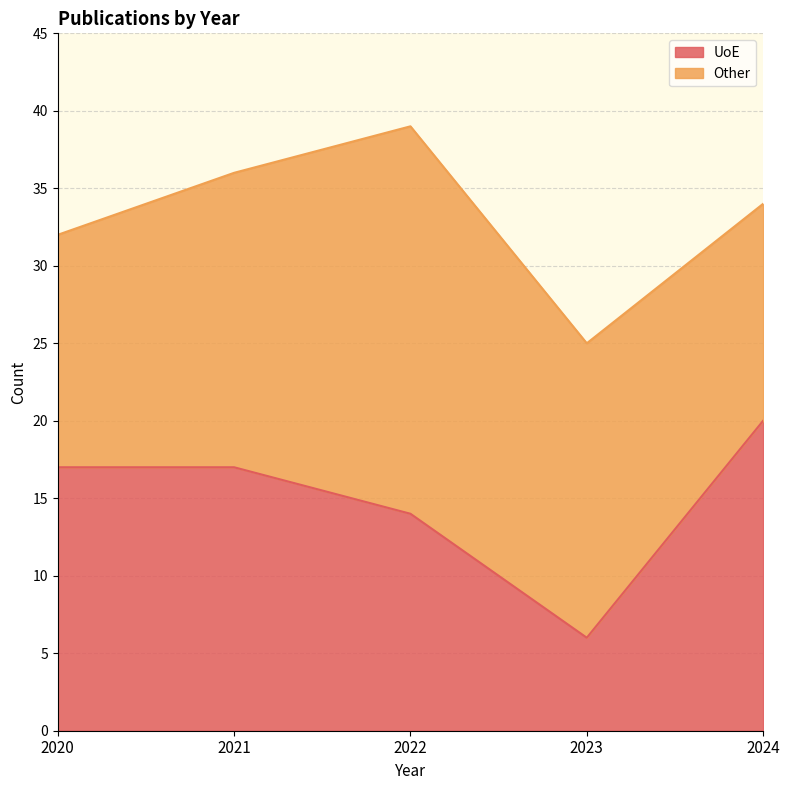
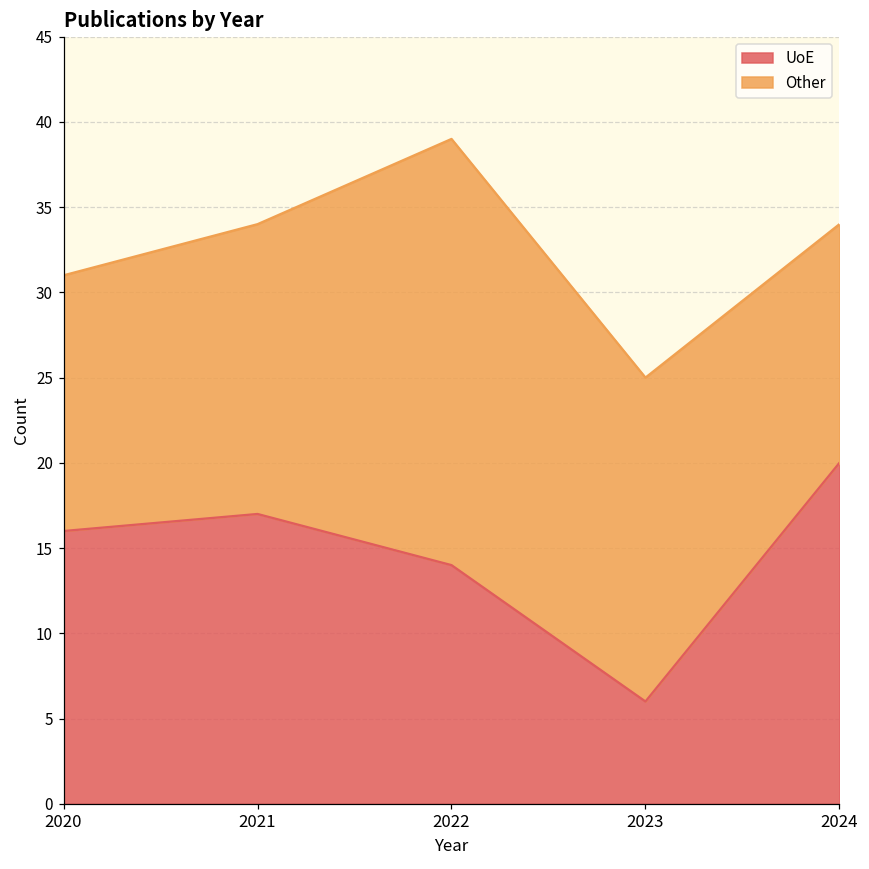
  {
    "UoE": {
-     "2020": 17,
+     "2020": 16,
      "2021": 17,
      "2022": 14,
      "2023": 6,
      "2024": 20
    },
    "Other": {
      "2020": 15,
-     "2021": 19,
+     "2021": 17,
      "2022": 25,
      "2023": 19,
      "2024": 14
    }
  }
